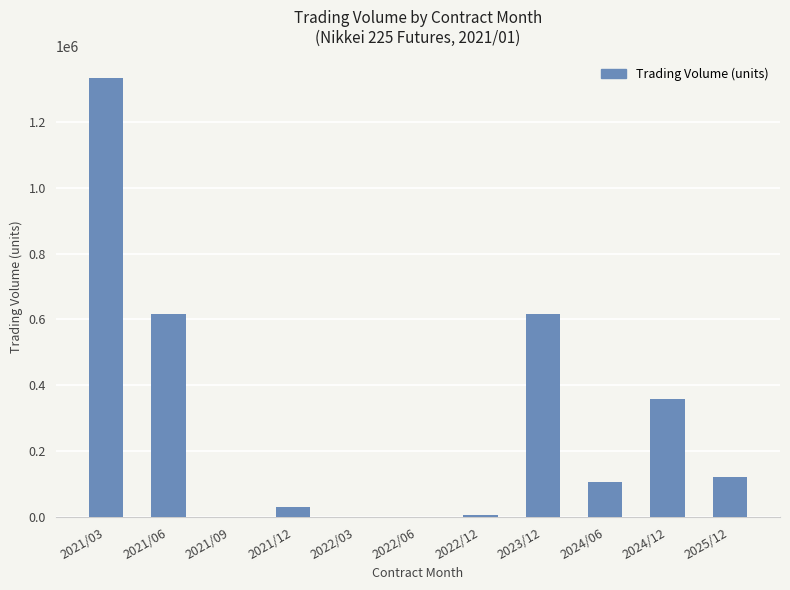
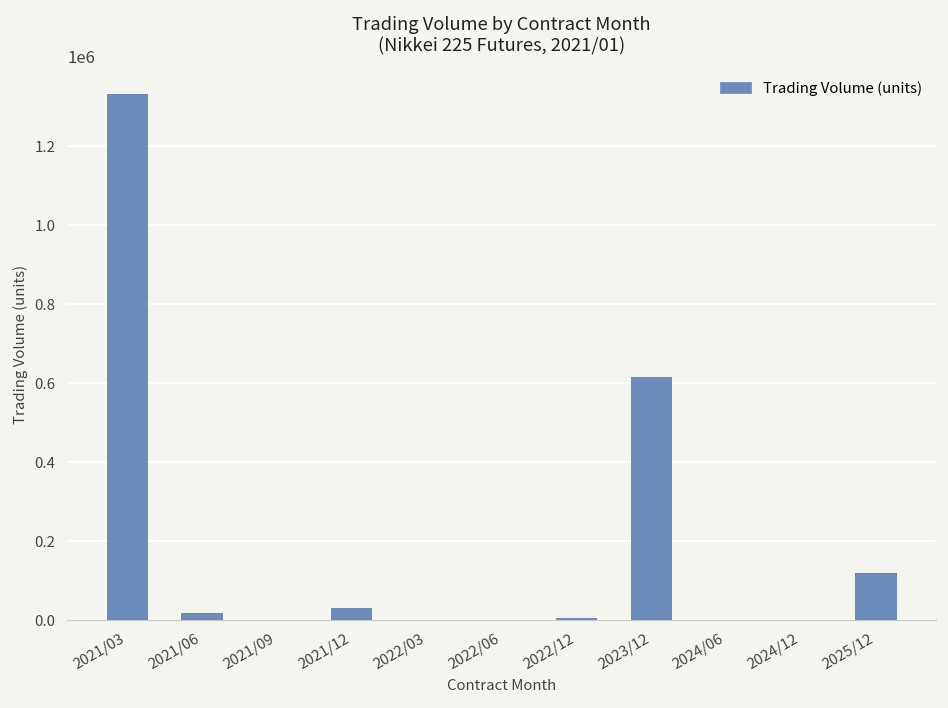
  {
    "2021/03": 1330000,
-   "2021/06": 620000,
+   "2021/06": 20000,
    "2021/12": 30000,
    "2023/12": 620000,
-   "2024/06": 110000,
-   "2024/12": 360000,
+   "2024/06": 0,
+   "2024/12": 0,
    "2025/12": 120000
  }
